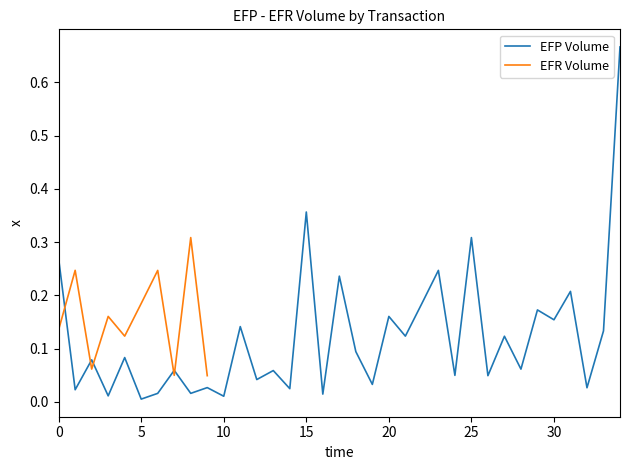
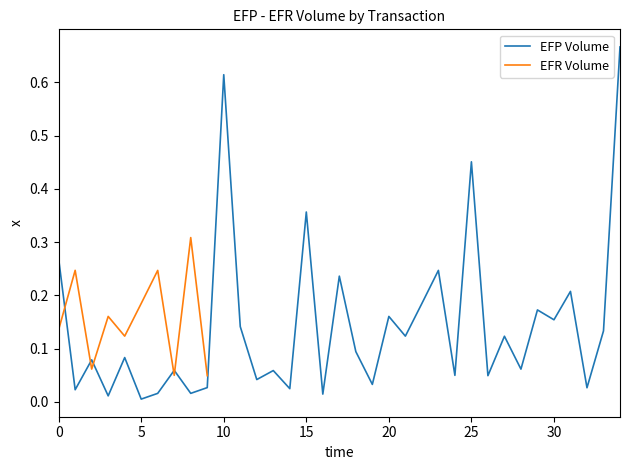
  {
    "EFP Volume": {
      "0": 0.27,
      "5": 0.01,
-     "10": 0.01,
+     "10": 0.61,
      "15": 0.36,
      "20": 0.16,
-     "25": 0.31,
+     "25": 0.45,
      "30": 0.15
    },
    "EFR Volume": {
      "0": 0.14,
      "5": 0.18
    }
  }
